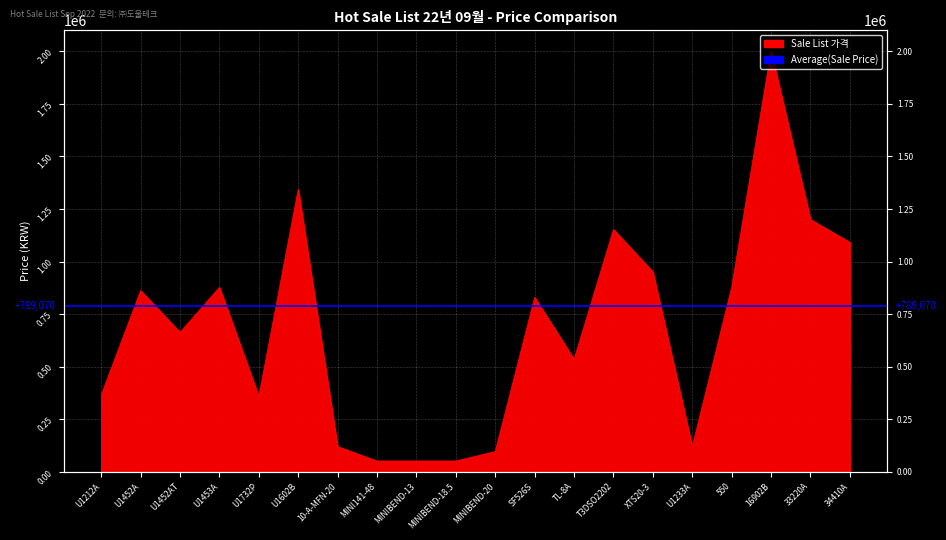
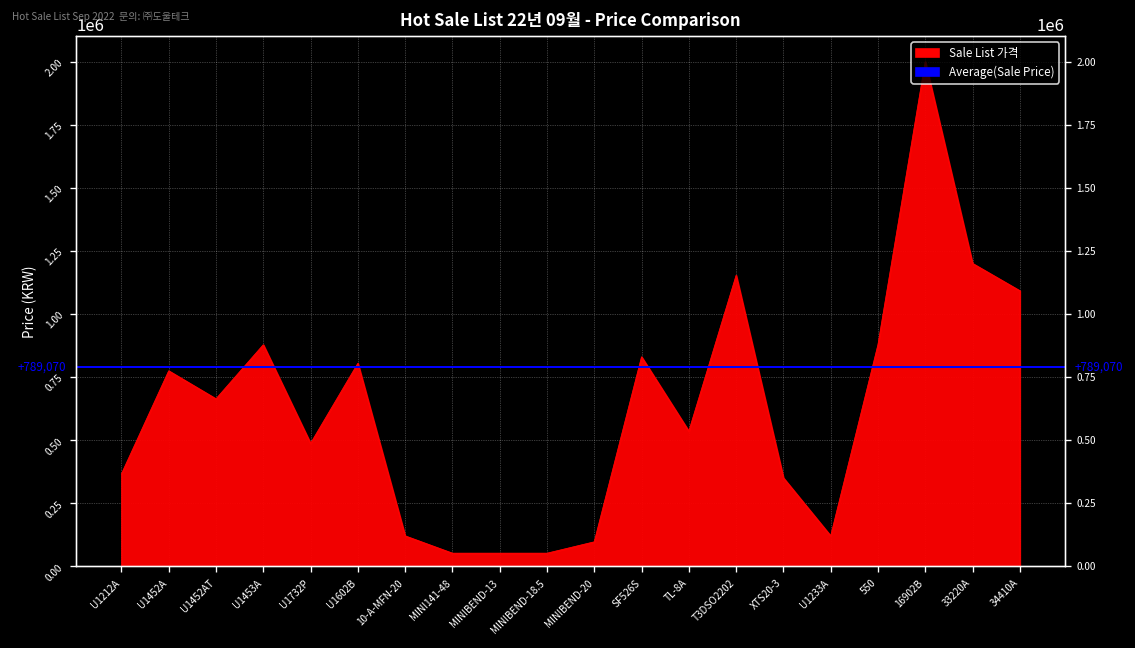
  {
    "U1212A": 370000,
-   "U1452A": 860000,
+   "U1452A": 770000,
    "U1452AT": 660000,
    "U1453A": 880000,
-   "U1732P": 360000,
-   "U1602B": 1340000,
+   "U1732P": 490000,
+   "U1602B": 800000,
    "10-A-MFN-20": 120000,
    "MINI141-48": 50000,
    "MINIBEND-13": 50000,
    "MINIBEND-18.5": 50000,
    "MINIBEND-20": 100000,
    "SF526S": 830000,
    "TL-8A": 540000,
    "T3DSO2202": 1150000,
-   "XTS20-3": 950000,
+   "XTS20-3": 350000,
    "U1233A": 120000,
    "550": 880000,
    "33220A": 1200000,
    "34410A": 1090000
  }
